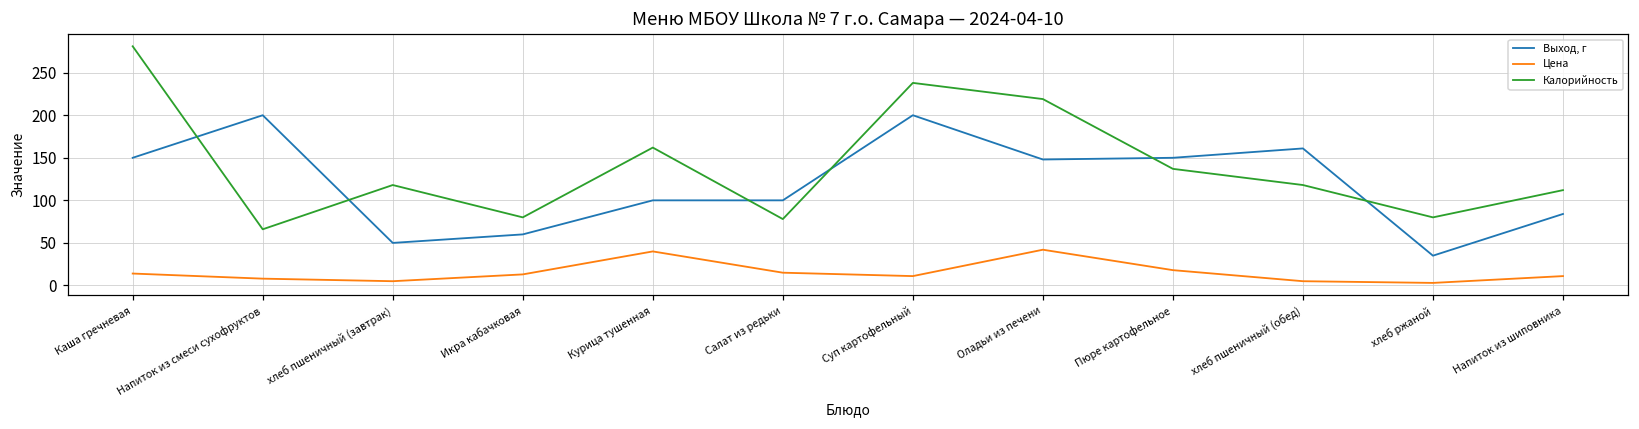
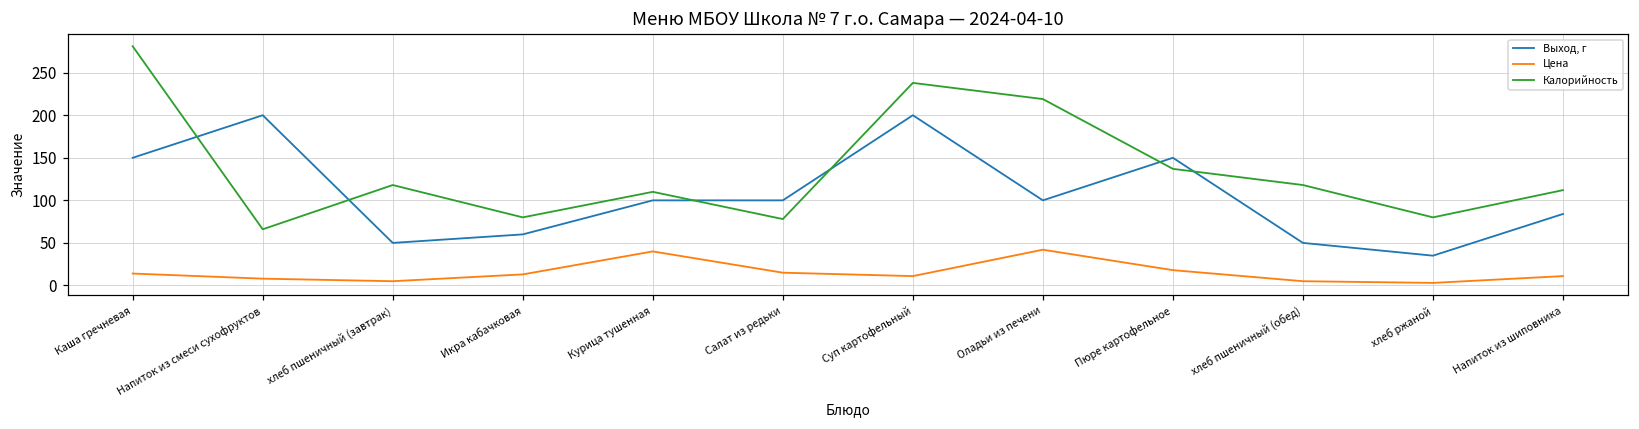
  {
    "Выход, г": {
      "Каша гречневая": 150,
      "Напиток из смеси сухофруктов": 200,
      "хлеб пшеничный (завтрак)": 50,
      "Икра кабачковая": 60,
      "Курица тушенная": 100,
      "Салат из редьки": 100,
      "Суп картофельный": 200,
-     "Оладьи из печени": 150,
+     "Оладьи из печени": 100,
      "Пюре картофельное": 150,
-     "хлеб пшеничный (обед)": 160,
+     "хлеб пшеничный (обед)": 50,
      "хлеб ржаной": 40,
      "Напиток из шиповника": 80
    },
    "Цена": {
      "Каша гречневая": 10,
      "Напиток из смеси сухофруктов": 10,
      "хлеб пшеничный (завтрак)": 10,
      "Икра кабачковая": 10,
      "Курица тушенная": 40,
      "Салат из редьки": 20,
      "Суп картофельный": 10,
      "Оладьи из печени": 40,
      "Пюре картофельное": 20,
      "хлеб пшеничный (обед)": 10,
      "хлеб ржаной": 0,
      "Напиток из шиповника": 10
    },
    "Калорийность": {
      "Каша гречневая": 280,
      "Напиток из смеси сухофруктов": 70,
      "хлеб пшеничный (завтрак)": 120,
      "Икра кабачковая": 80,
-     "Курица тушенная": 160,
+     "Курица тушенная": 110,
      "Салат из редьки": 80,
      "Суп картофельный": 240,
      "Оладьи из печени": 220,
      "Пюре картофельное": 140,
      "хлеб пшеничный (обед)": 120,
      "хлеб ржаной": 80,
      "Напиток из шиповника": 110
    }
  }
